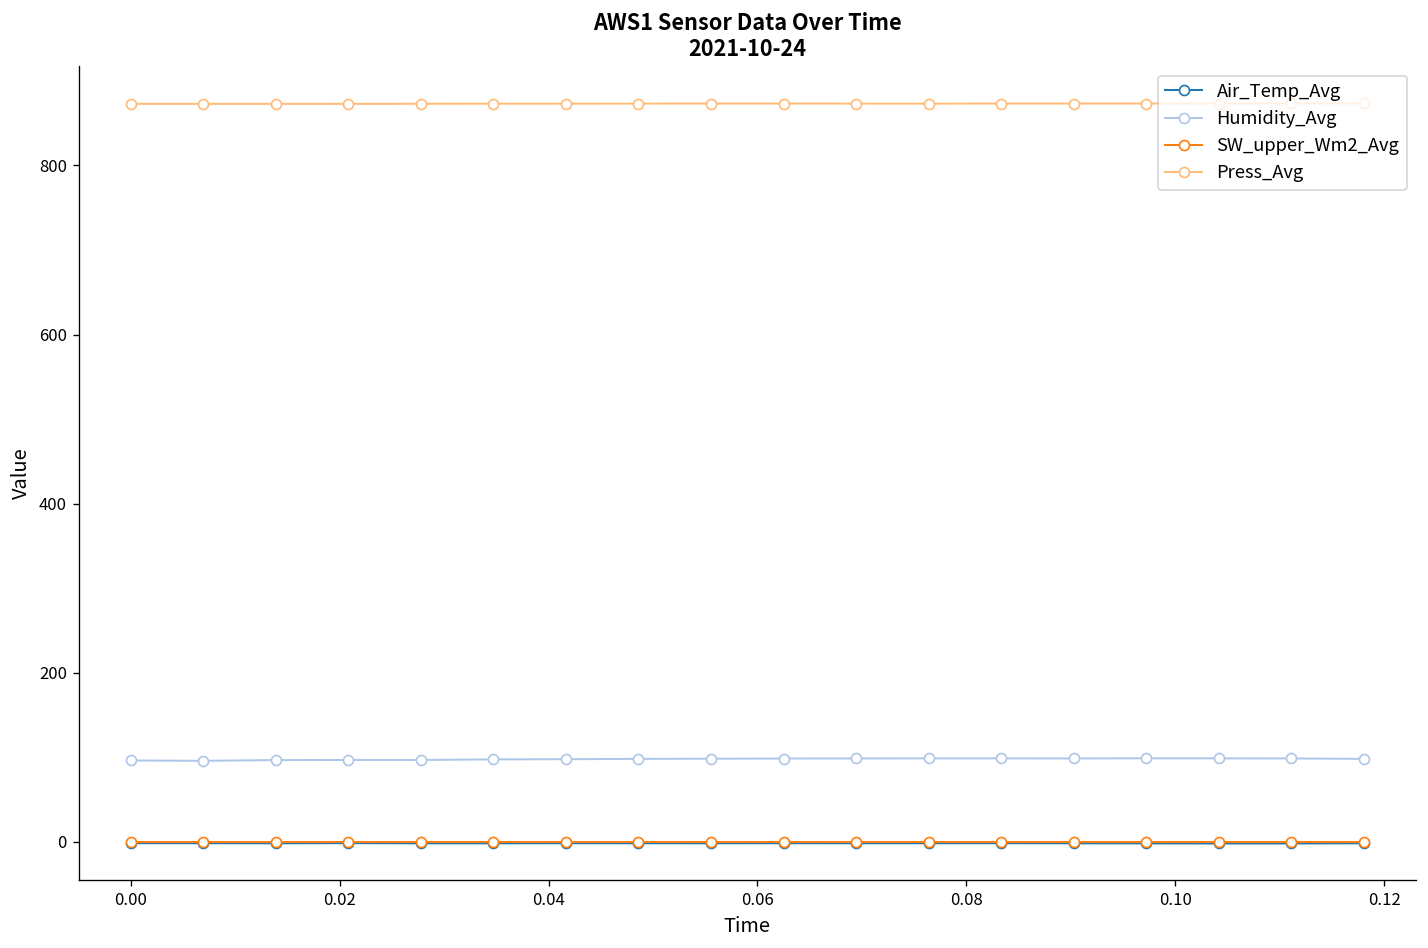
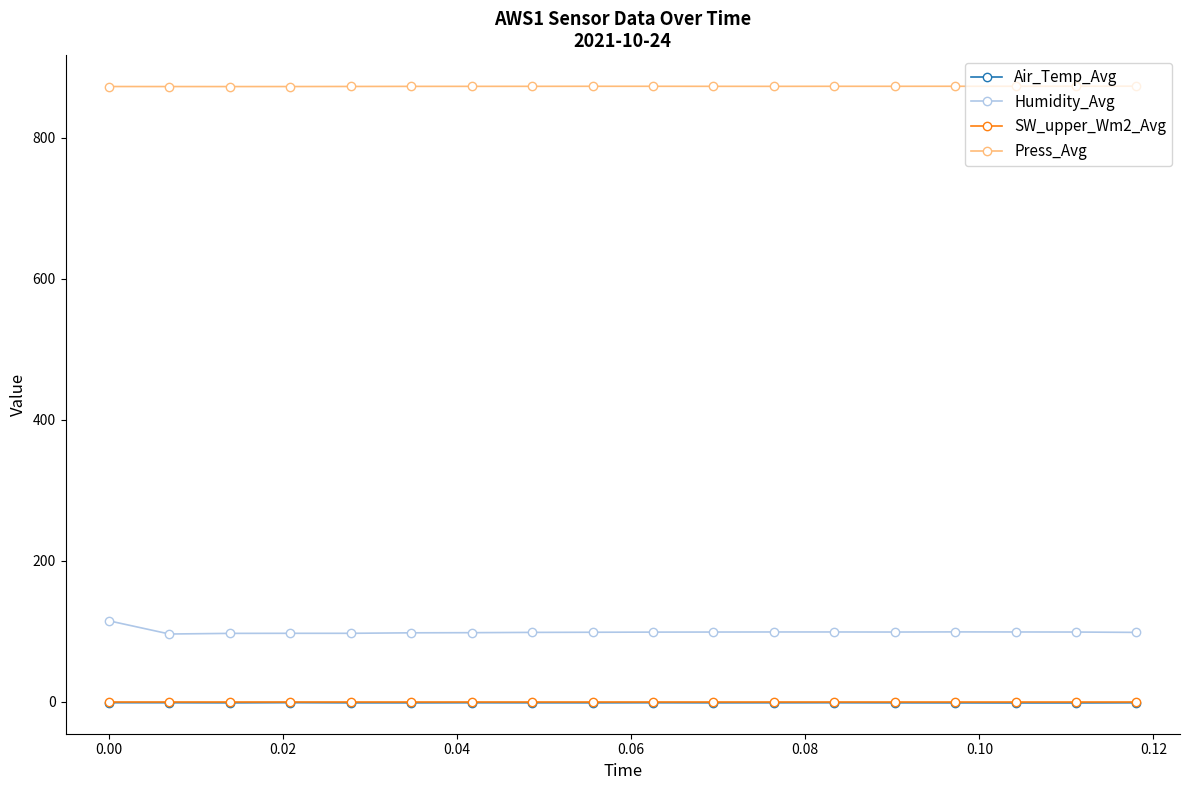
  {
    "Humidity_Avg": {
-     "0.00": 100
+     "0.00": 110
    },
    "Press_Avg": {
      "0.00": 870
    }
  }
